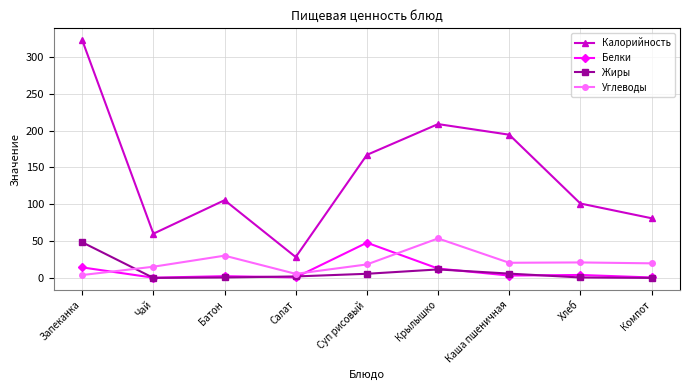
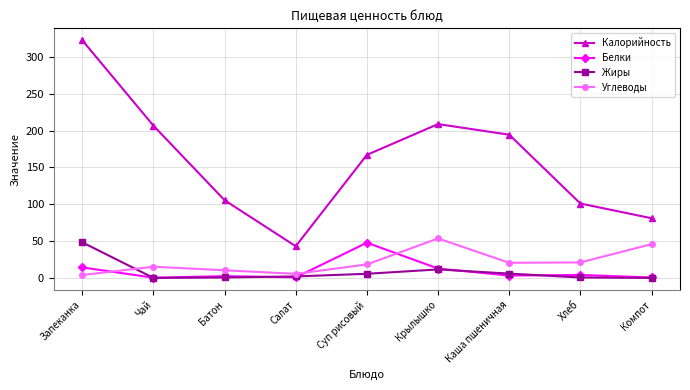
  {
    "Калорийность": {
      "Запеканка": 320,
-     "Чай": 60,
+     "Чай": 210,
      "Батон": 110,
-     "Салат": 30,
+     "Салат": 40,
      "Суп рисовый": 170,
      "Крылышко": 210,
      "Каша пшеничная": 190,
      "Хлеб": 100,
      "Компот": 80
    },
    "Белки": {
      "Запеканка": 10,
      "Суп рисовый": 50
    },
    "Жиры": {
      "Запеканка": 50,
      "Суп рисовый": 10
    },
    "Углеводы": {
      "Запеканка": 0,
      "Чай": 20,
-     "Батон": 30,
+     "Батон": 10,
      "Суп рисовый": 20,
      "Крылышко": 50,
      "Каша пшеничная": 20,
      "Хлеб": 20,
-     "Компот": 20
+     "Компот": 50
    }
  }
